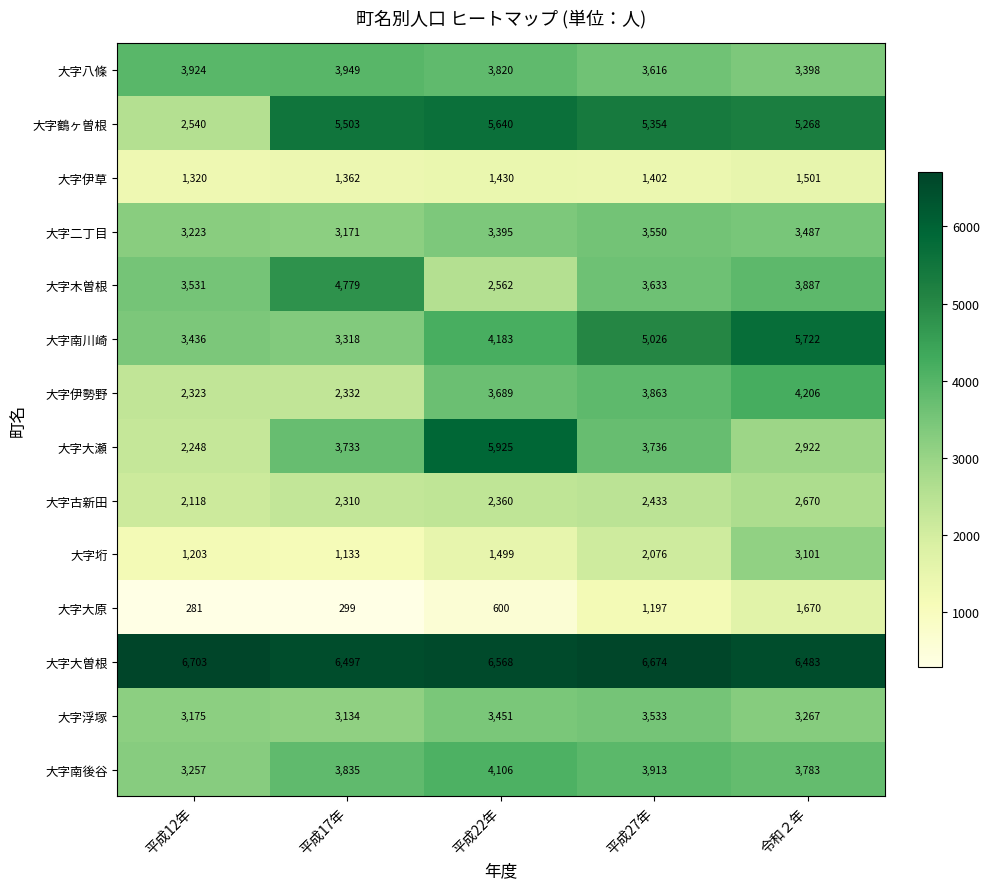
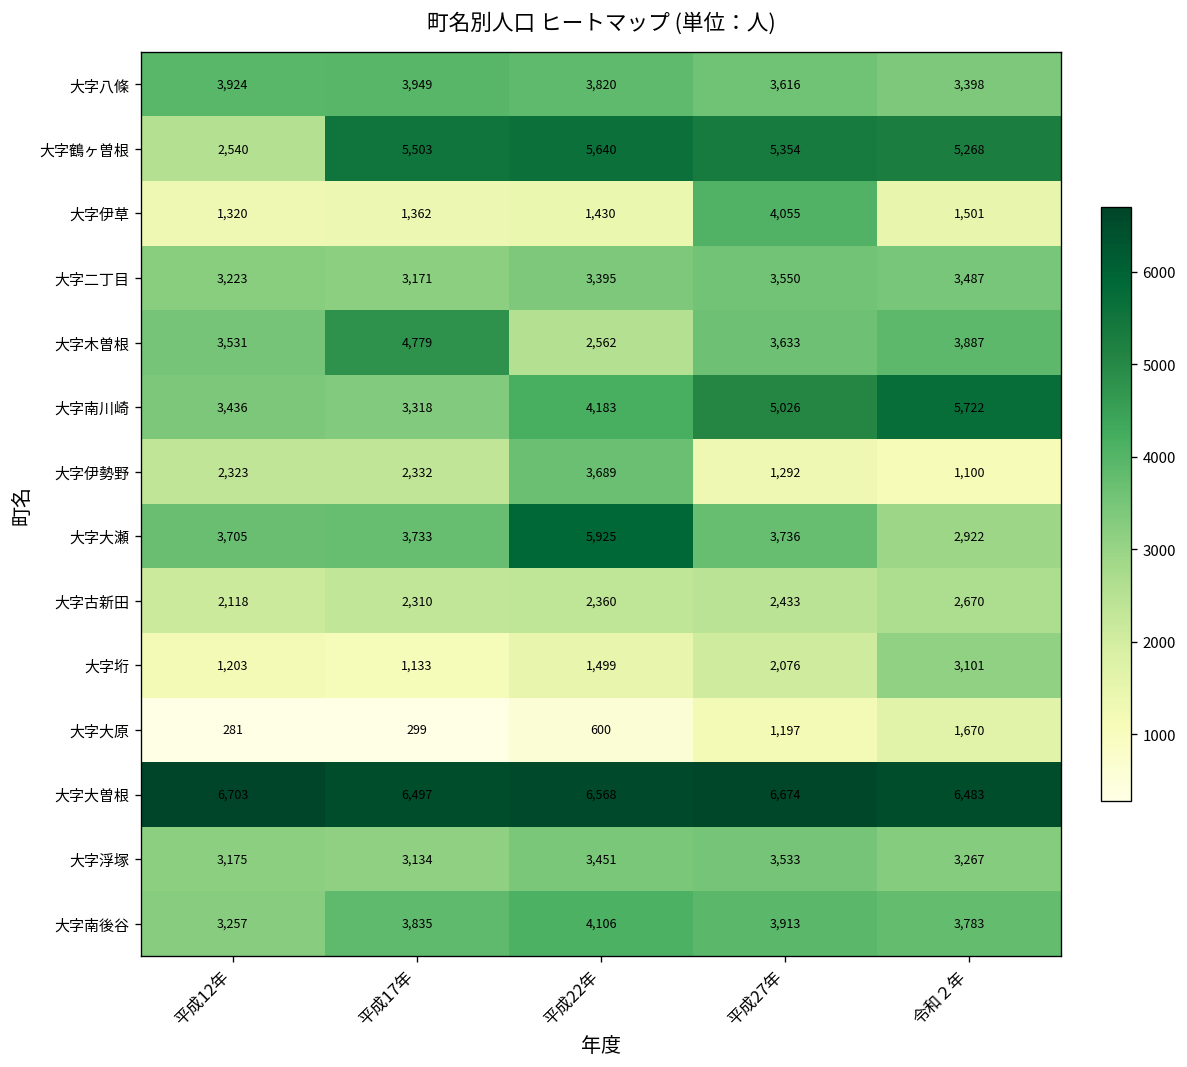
  {
    "大字八條": {
      "平成12年": "3,924",
      "平成17年": "3,949",
      "平成22年": "3,820",
      "平成27年": "3,616",
      "令和２年": "3,398"
    },
    "大字鶴ヶ曽根": {
      "平成12年": "2,540",
      "平成17年": "5,503",
      "平成22年": "5,640",
      "平成27年": "5,354",
      "令和２年": "5,268"
    },
    "大字伊草": {
      "平成12年": "1,320",
      "平成17年": "1,362",
      "平成22年": "1,430",
-     "平成27年": "1,402",
+     "平成27年": "4,055",
      "令和２年": "1,501"
    },
    "大字二丁目": {
      "平成12年": "3,223",
      "平成17年": "3,171",
      "平成22年": "3,395",
      "平成27年": "3,550",
      "令和２年": "3,487"
    },
    "大字木曽根": {
      "平成12年": "3,531",
      "平成17年": "4,779",
      "平成22年": "2,562",
      "平成27年": "3,633",
      "令和２年": "3,887"
    },
    "大字南川崎": {
      "平成12年": "3,436",
      "平成17年": "3,318",
      "平成22年": "4,183",
      "平成27年": "5,026",
      "令和２年": "5,722"
    },
    "大字伊勢野": {
      "平成12年": "2,323",
      "平成17年": "2,332",
      "平成22年": "3,689",
-     "平成27年": "3,863",
-     "令和２年": "4,206"
+     "平成27年": "1,292",
+     "令和２年": "1,100"
    },
    "大字大瀬": {
-     "平成12年": "2,248",
+     "平成12年": "3,705",
      "平成17年": "3,733",
      "平成22年": "5,925",
      "平成27年": "3,736",
      "令和２年": "2,922"
    },
    "大字古新田": {
      "平成12年": "2,118",
      "平成17年": "2,310",
      "平成22年": "2,360",
      "平成27年": "2,433",
      "令和２年": "2,670"
    },
    "大字垳": {
      "平成12年": "1,203",
      "平成17年": "1,133",
      "平成22年": "1,499",
      "平成27年": "2,076",
      "令和２年": "3,101"
    },
    "大字大原": {
      "平成12年": "281",
      "平成17年": "299",
      "平成22年": "600",
      "平成27年": "1,197",
      "令和２年": "1,670"
    },
    "大字大曽根": {
      "平成12年": "6,703",
      "平成17年": "6,497",
      "平成22年": "6,568",
      "平成27年": "6,674",
      "令和２年": "6,483"
    },
    "大字浮塚": {
      "平成12年": "3,175",
      "平成17年": "3,134",
      "平成22年": "3,451",
      "平成27年": "3,533",
      "令和２年": "3,267"
    },
    "大字南後谷": {
      "平成12年": "3,257",
      "平成17年": "3,835",
      "平成22年": "4,106",
      "平成27年": "3,913",
      "令和２年": "3,783"
    }
  }
